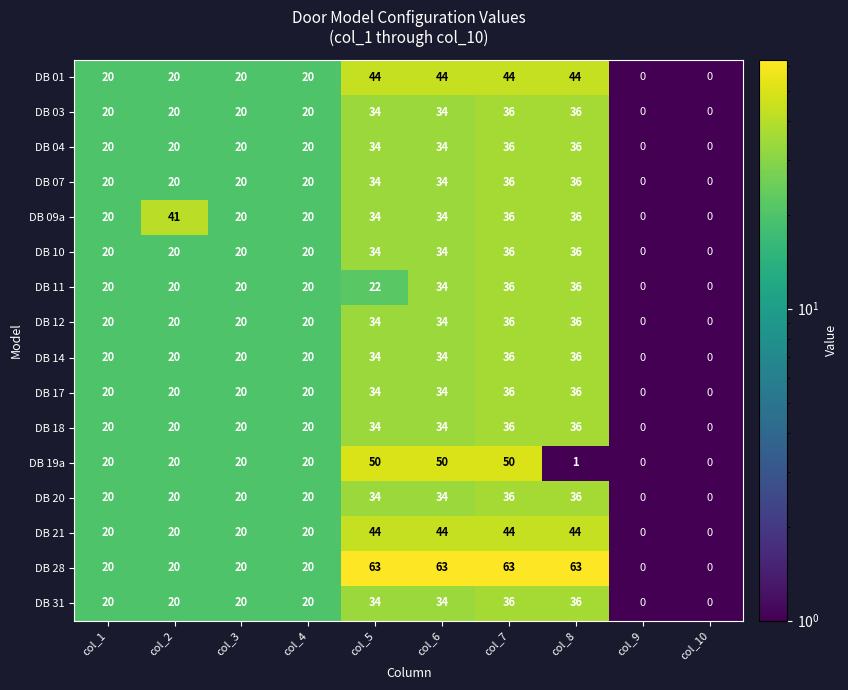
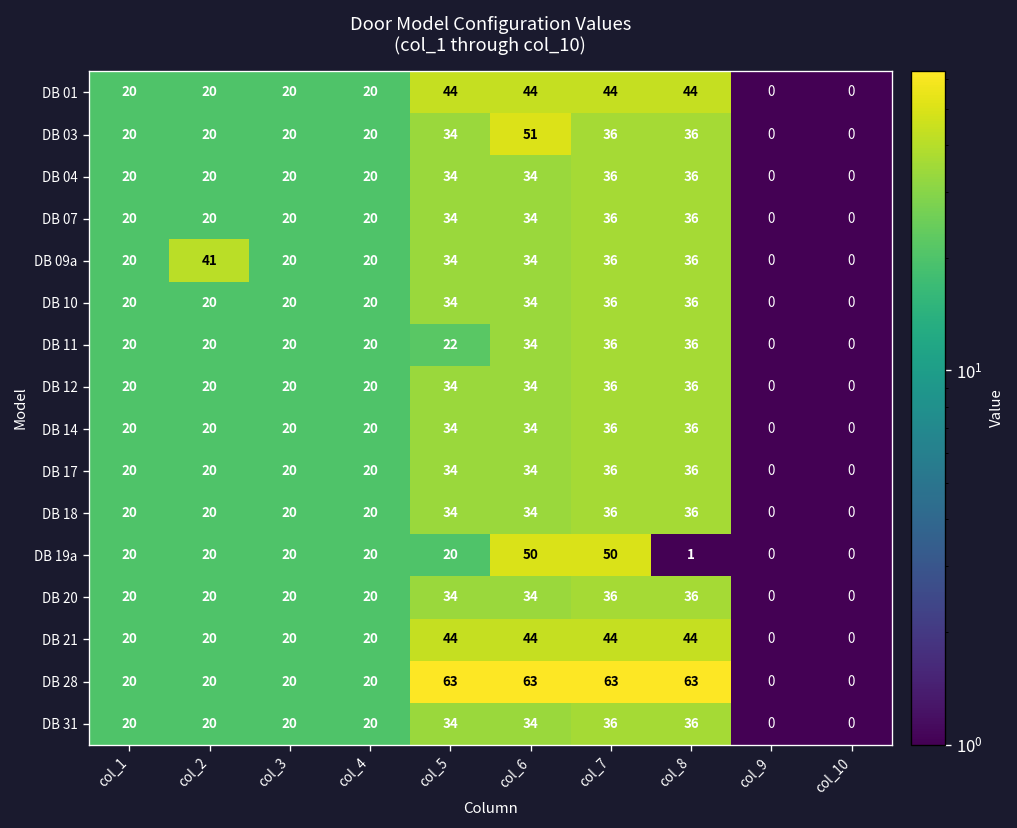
  {
    "DB 01": {
      "col_1": 20,
      "col_2": 20,
      "col_3": 20,
      "col_4": 20,
      "col_5": 44,
      "col_6": 44,
      "col_7": 44,
      "col_8": 44,
      "col_9": 0,
      "col_10": 0
    },
    "DB 03": {
      "col_1": 20,
      "col_2": 20,
      "col_3": 20,
      "col_4": 20,
      "col_5": 34,
-     "col_6": 34,
+     "col_6": 51,
      "col_7": 36,
      "col_8": 36,
      "col_9": 0,
      "col_10": 0
    },
    "DB 04": {
      "col_1": 20,
      "col_2": 20,
      "col_3": 20,
      "col_4": 20,
      "col_5": 34,
      "col_6": 34,
      "col_7": 36,
      "col_8": 36,
      "col_9": 0,
      "col_10": 0
    },
    "DB 07": {
      "col_1": 20,
      "col_2": 20,
      "col_3": 20,
      "col_4": 20,
      "col_5": 34,
      "col_6": 34,
      "col_7": 36,
      "col_8": 36,
      "col_9": 0,
      "col_10": 0
    },
    "DB 09a": {
      "col_1": 20,
      "col_2": 41,
      "col_3": 20,
      "col_4": 20,
      "col_5": 34,
      "col_6": 34,
      "col_7": 36,
      "col_8": 36,
      "col_9": 0,
      "col_10": 0
    },
    "DB 10": {
      "col_1": 20,
      "col_2": 20,
      "col_3": 20,
      "col_4": 20,
      "col_5": 34,
      "col_6": 34,
      "col_7": 36,
      "col_8": 36,
      "col_9": 0,
      "col_10": 0
    },
    "DB 11": {
      "col_1": 20,
      "col_2": 20,
      "col_3": 20,
      "col_4": 20,
      "col_5": 22,
      "col_6": 34,
      "col_7": 36,
      "col_8": 36,
      "col_9": 0,
      "col_10": 0
    },
    "DB 12": {
      "col_1": 20,
      "col_2": 20,
      "col_3": 20,
      "col_4": 20,
      "col_5": 34,
      "col_6": 34,
      "col_7": 36,
      "col_8": 36,
      "col_9": 0,
      "col_10": 0
    },
    "DB 14": {
      "col_1": 20,
      "col_2": 20,
      "col_3": 20,
      "col_4": 20,
      "col_5": 34,
      "col_6": 34,
      "col_7": 36,
      "col_8": 36,
      "col_9": 0,
      "col_10": 0
    },
    "DB 17": {
      "col_1": 20,
      "col_2": 20,
      "col_3": 20,
      "col_4": 20,
      "col_5": 34,
      "col_6": 34,
      "col_7": 36,
      "col_8": 36,
      "col_9": 0,
      "col_10": 0
    },
    "DB 18": {
      "col_1": 20,
      "col_2": 20,
      "col_3": 20,
      "col_4": 20,
      "col_5": 34,
      "col_6": 34,
      "col_7": 36,
      "col_8": 36,
      "col_9": 0,
      "col_10": 0
    },
    "DB 19a": {
      "col_1": 20,
      "col_2": 20,
      "col_3": 20,
      "col_4": 20,
-     "col_5": 50,
+     "col_5": 20,
      "col_6": 50,
      "col_7": 50,
      "col_8": 1,
      "col_9": 0,
      "col_10": 0
    },
    "DB 20": {
      "col_1": 20,
      "col_2": 20,
      "col_3": 20,
      "col_4": 20,
      "col_5": 34,
      "col_6": 34,
      "col_7": 36,
      "col_8": 36,
      "col_9": 0,
      "col_10": 0
    },
    "DB 21": {
      "col_1": 20,
      "col_2": 20,
      "col_3": 20,
      "col_4": 20,
      "col_5": 44,
      "col_6": 44,
      "col_7": 44,
      "col_8": 44,
      "col_9": 0,
      "col_10": 0
    },
    "DB 28": {
      "col_1": 20,
      "col_2": 20,
      "col_3": 20,
      "col_4": 20,
      "col_5": 63,
      "col_6": 63,
      "col_7": 63,
      "col_8": 63,
      "col_9": 0,
      "col_10": 0
    },
    "DB 31": {
      "col_1": 20,
      "col_2": 20,
      "col_3": 20,
      "col_4": 20,
      "col_5": 34,
      "col_6": 34,
      "col_7": 36,
      "col_8": 36,
      "col_9": 0,
      "col_10": 0
    }
  }
